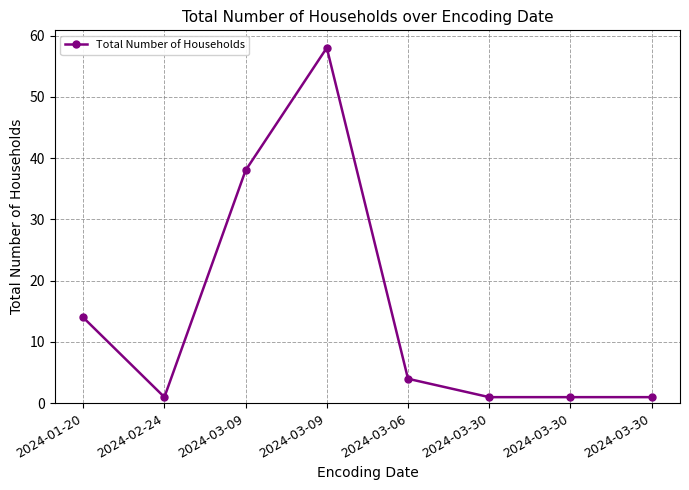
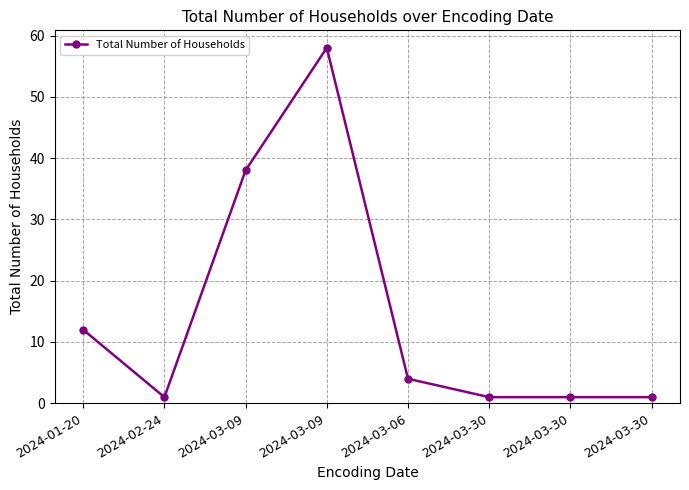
  {
-   "2024-01-20": 14,
+   "2024-01-20": 12,
    "2024-02-24": 1,
    "2024-03-06": 4
  }
